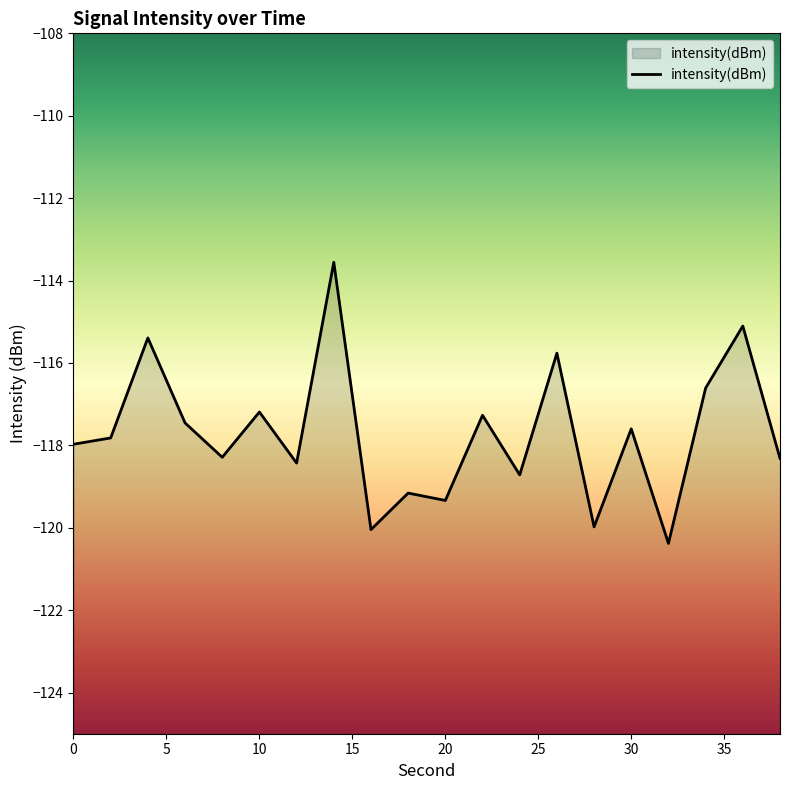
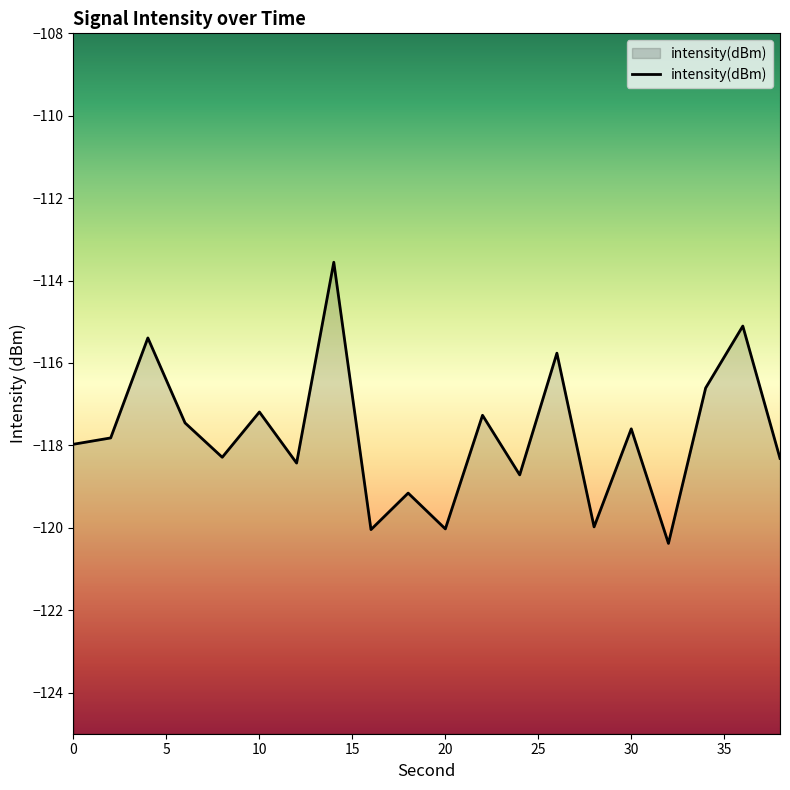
  {
    "0": -118.0,
    "10": -117.2,
-   "20": -119.3,
+   "20": -120.0,
    "30": -117.6
  }
